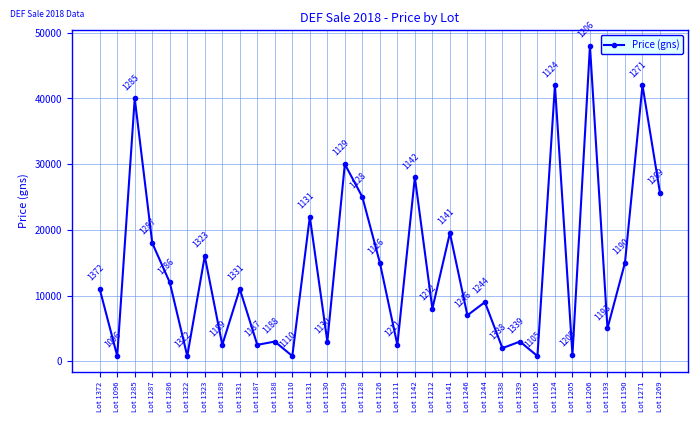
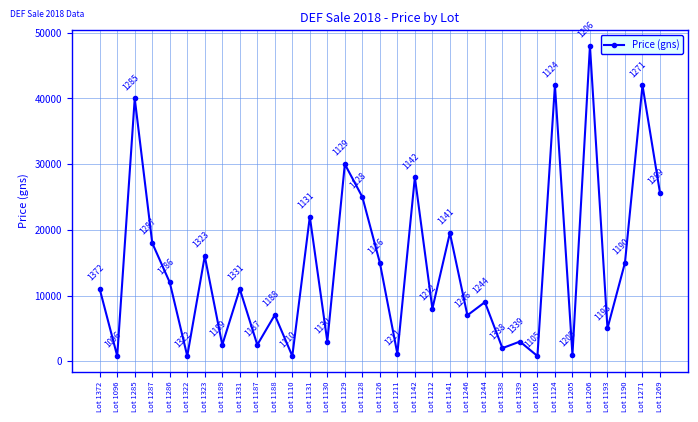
  {
-   "Lot 1188": 3000,
-   "Lot 1211": 3000,
+   "Lot 1188": 7000,
+   "Lot 1211": 1000,
    "Lot 1105": 1000
  }
